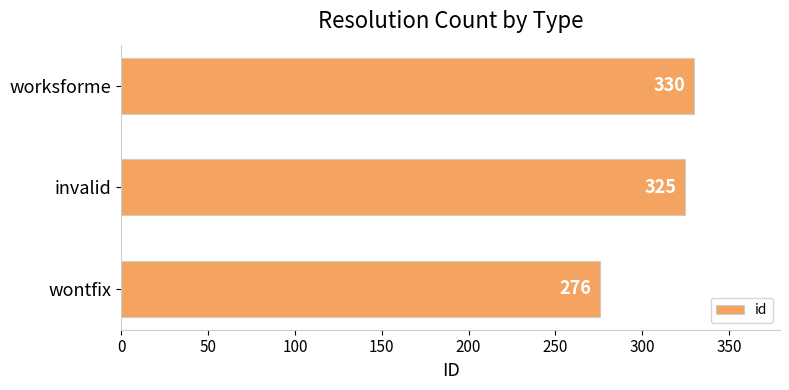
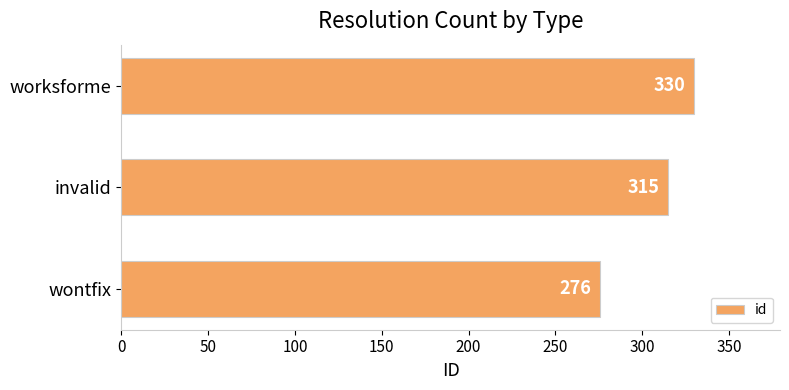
  {
    "worksforme": 330,
-   "invalid": 325,
+   "invalid": 315,
    "wontfix": 276
  }
